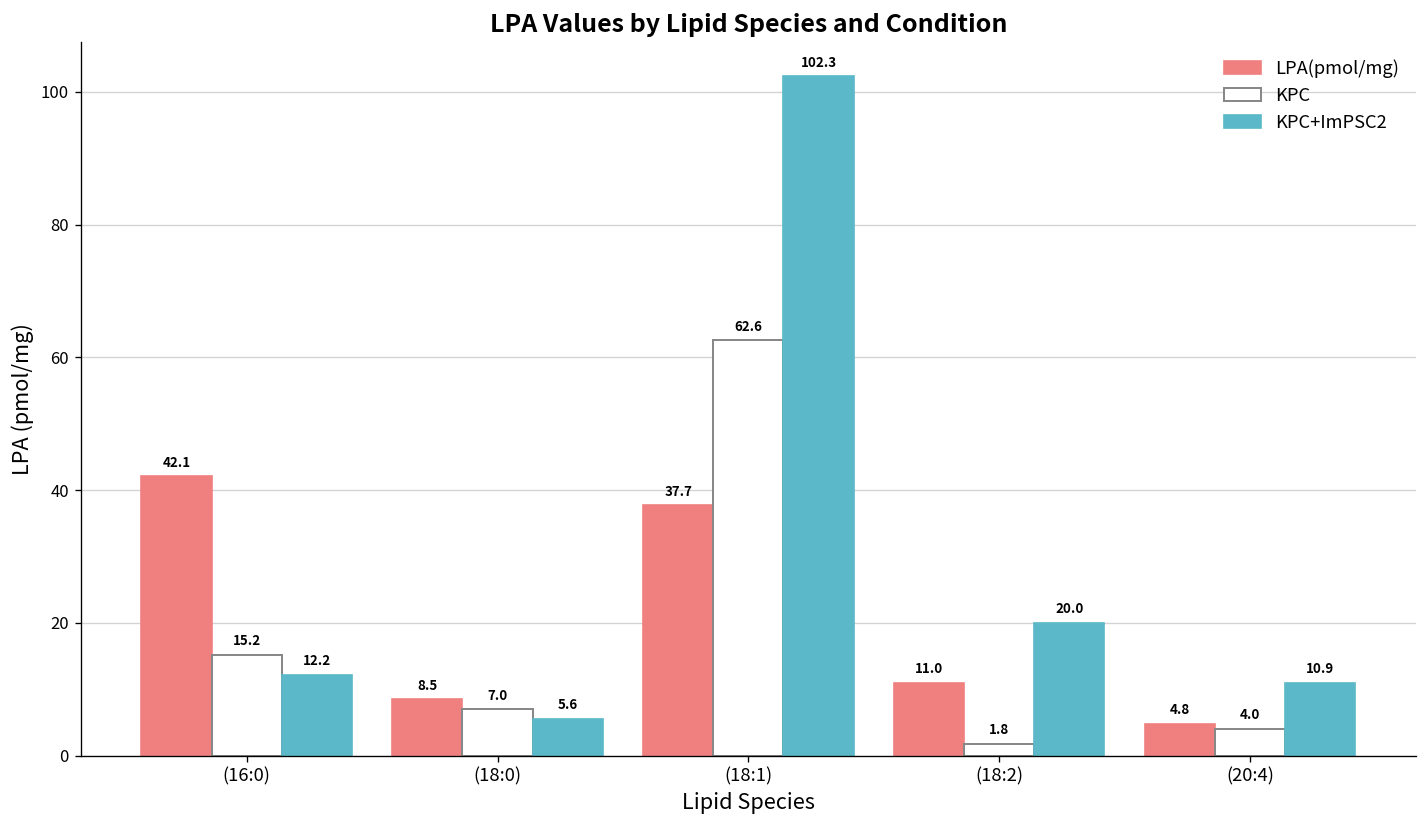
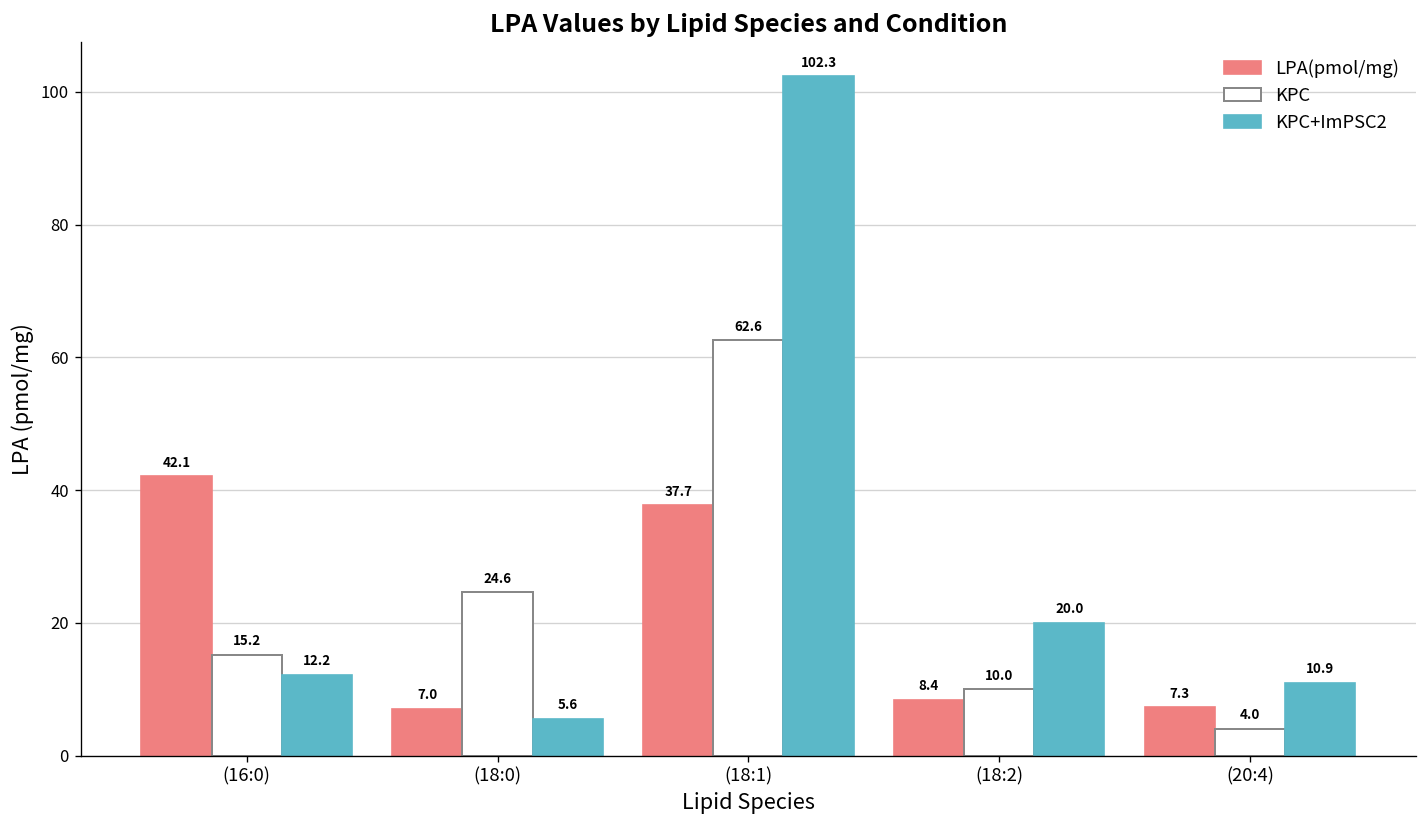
  {
    "LPA(pmol/mg)": {
      "(16:0)": 42.1,
-     "(18:0)": 8.5,
+     "(18:0)": 7.0,
      "(18:1)": 37.7,
-     "(18:2)": 11.0,
-     "(20:4)": 4.8
+     "(18:2)": 8.4,
+     "(20:4)": 7.3
    },
    "KPC": {
      "(16:0)": 15.2,
-     "(18:0)": 7.0,
+     "(18:0)": 24.6,
      "(18:1)": 62.6,
-     "(18:2)": 1.8,
+     "(18:2)": 10.0,
      "(20:4)": 4.0
    },
    "KPC+ImPSC2": {
      "(16:0)": 12.2,
      "(18:0)": 5.6,
      "(18:1)": 102.3,
      "(18:2)": 20.0,
      "(20:4)": 10.9
    }
  }
